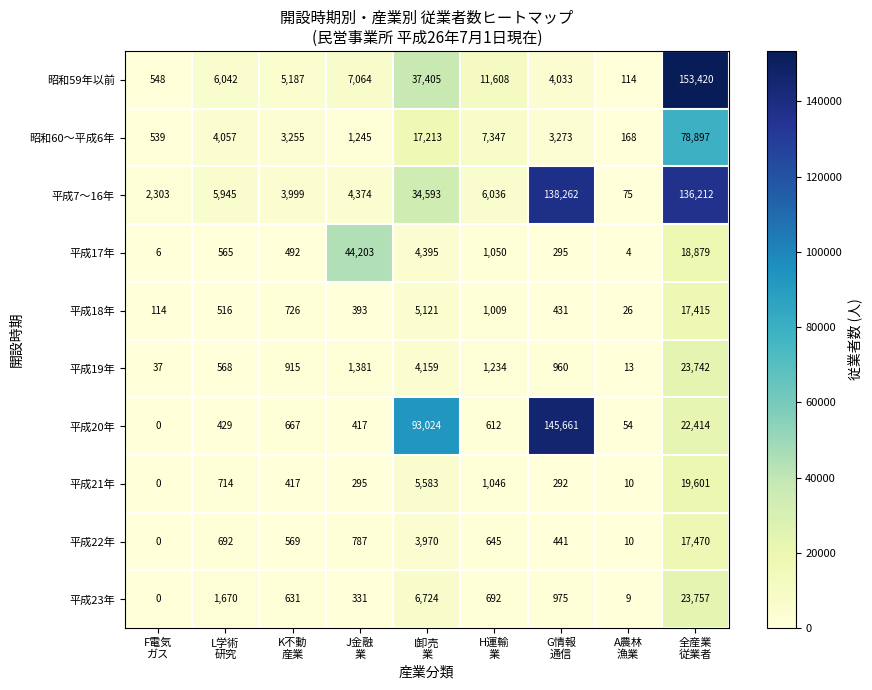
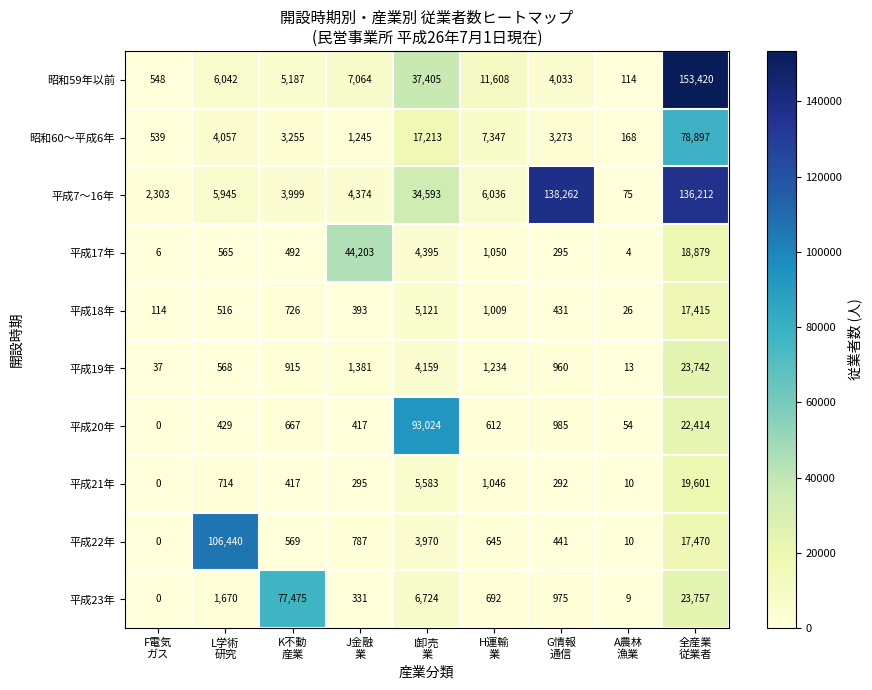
  {
    "昭和59年以前": {
      "F電気 ガス": "548",
      "L学術 研究": "6,042",
      "K不動 産業": "5,187",
      "J金融 業": "7,064",
      "I卸売 業": "37,405",
      "H運輸 業": "11,608",
      "G情報 通信": "4,033",
      "A農林 漁業": "114",
      "全産業 従業者": "153,420"
    },
    "昭和60～平成6年": {
      "F電気 ガス": "539",
      "L学術 研究": "4,057",
      "K不動 産業": "3,255",
      "J金融 業": "1,245",
      "I卸売 業": "17,213",
      "H運輸 業": "7,347",
      "G情報 通信": "3,273",
      "A農林 漁業": "168",
      "全産業 従業者": "78,897"
    },
    "平成7～16年": {
      "F電気 ガス": "2,303",
      "L学術 研究": "5,945",
      "K不動 産業": "3,999",
      "J金融 業": "4,374",
      "I卸売 業": "34,593",
      "H運輸 業": "6,036",
      "G情報 通信": "138,262",
      "A農林 漁業": "75",
      "全産業 従業者": "136,212"
    },
    "平成17年": {
      "F電気 ガス": "6",
      "L学術 研究": "565",
      "K不動 産業": "492",
      "J金融 業": "44,203",
      "I卸売 業": "4,395",
      "H運輸 業": "1,050",
      "G情報 通信": "295",
      "A農林 漁業": "4",
      "全産業 従業者": "18,879"
    },
    "平成18年": {
      "F電気 ガス": "114",
      "L学術 研究": "516",
      "K不動 産業": "726",
      "J金融 業": "393",
      "I卸売 業": "5,121",
      "H運輸 業": "1,009",
      "G情報 通信": "431",
      "A農林 漁業": "26",
      "全産業 従業者": "17,415"
    },
    "平成19年": {
      "F電気 ガス": "37",
      "L学術 研究": "568",
      "K不動 産業": "915",
      "J金融 業": "1,381",
      "I卸売 業": "4,159",
      "H運輸 業": "1,234",
      "G情報 通信": "960",
      "A農林 漁業": "13",
      "全産業 従業者": "23,742"
    },
    "平成20年": {
      "F電気 ガス": "0",
      "L学術 研究": "429",
      "K不動 産業": "667",
      "J金融 業": "417",
      "I卸売 業": "93,024",
      "H運輸 業": "612",
-     "G情報 通信": "145,661",
+     "G情報 通信": "985",
      "A農林 漁業": "54",
      "全産業 従業者": "22,414"
    },
    "平成21年": {
      "F電気 ガス": "0",
      "L学術 研究": "714",
      "K不動 産業": "417",
      "J金融 業": "295",
      "I卸売 業": "5,583",
      "H運輸 業": "1,046",
      "G情報 通信": "292",
      "A農林 漁業": "10",
      "全産業 従業者": "19,601"
    },
    "平成22年": {
      "F電気 ガス": "0",
-     "L学術 研究": "692",
+     "L学術 研究": "106,440",
      "K不動 産業": "569",
      "J金融 業": "787",
      "I卸売 業": "3,970",
      "H運輸 業": "645",
      "G情報 通信": "441",
      "A農林 漁業": "10",
      "全産業 従業者": "17,470"
    },
    "平成23年": {
      "F電気 ガス": "0",
      "L学術 研究": "1,670",
-     "K不動 産業": "631",
+     "K不動 産業": "77,475",
      "J金融 業": "331",
      "I卸売 業": "6,724",
      "H運輸 業": "692",
      "G情報 通信": "975",
      "A農林 漁業": "9",
      "全産業 従業者": "23,757"
    }
  }
